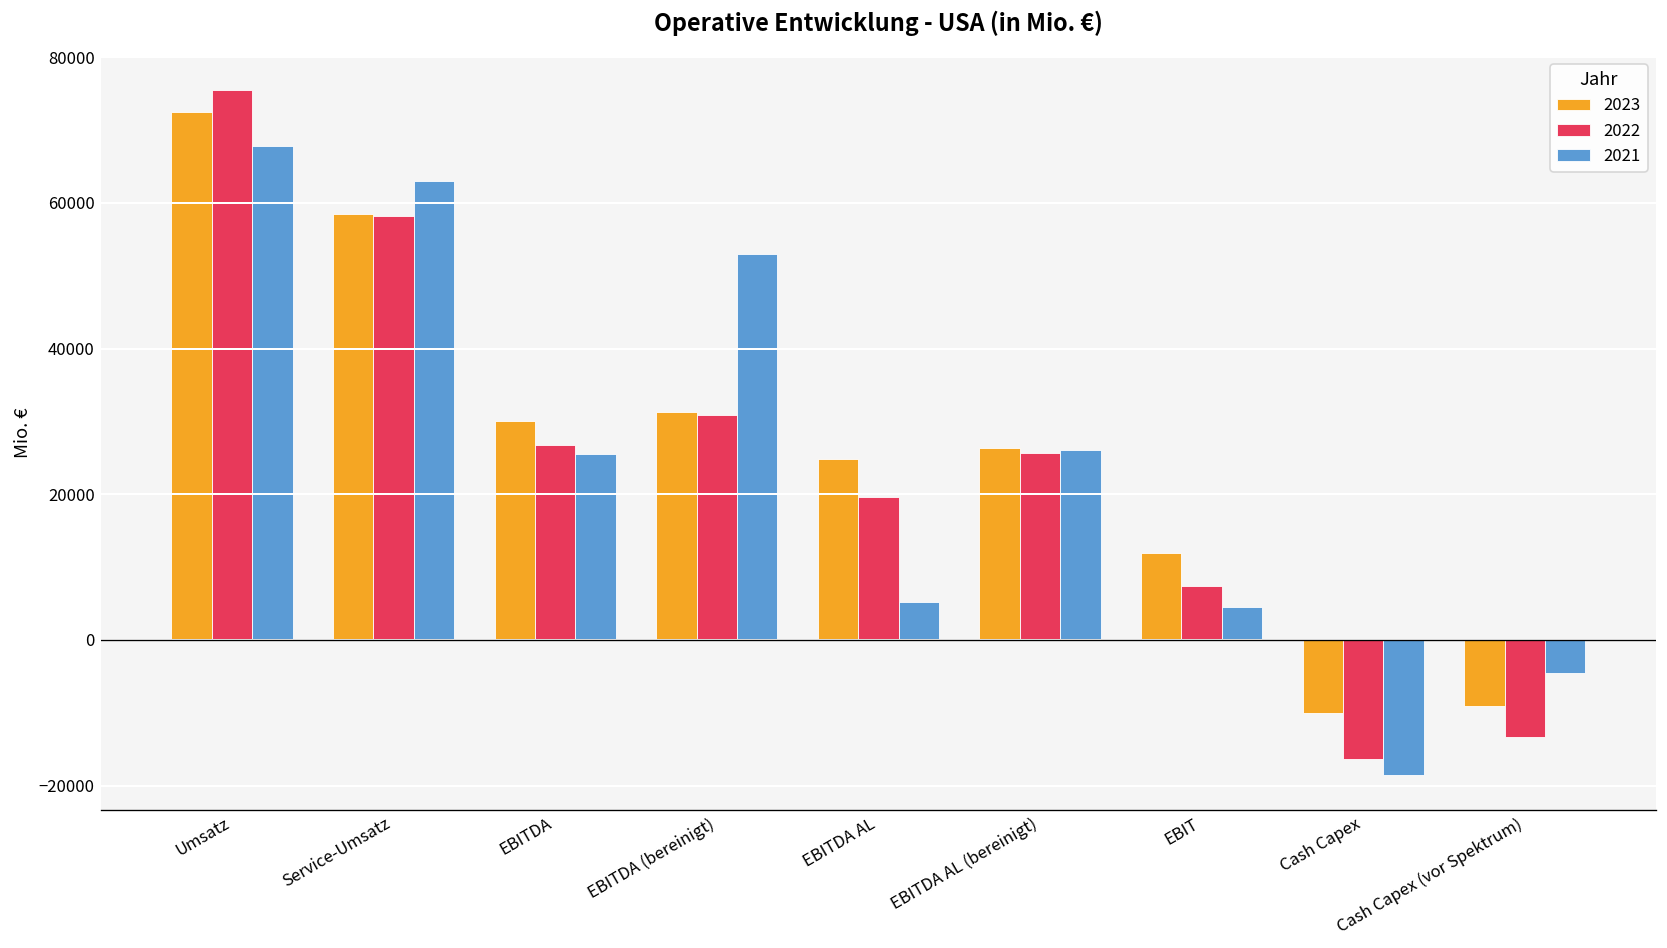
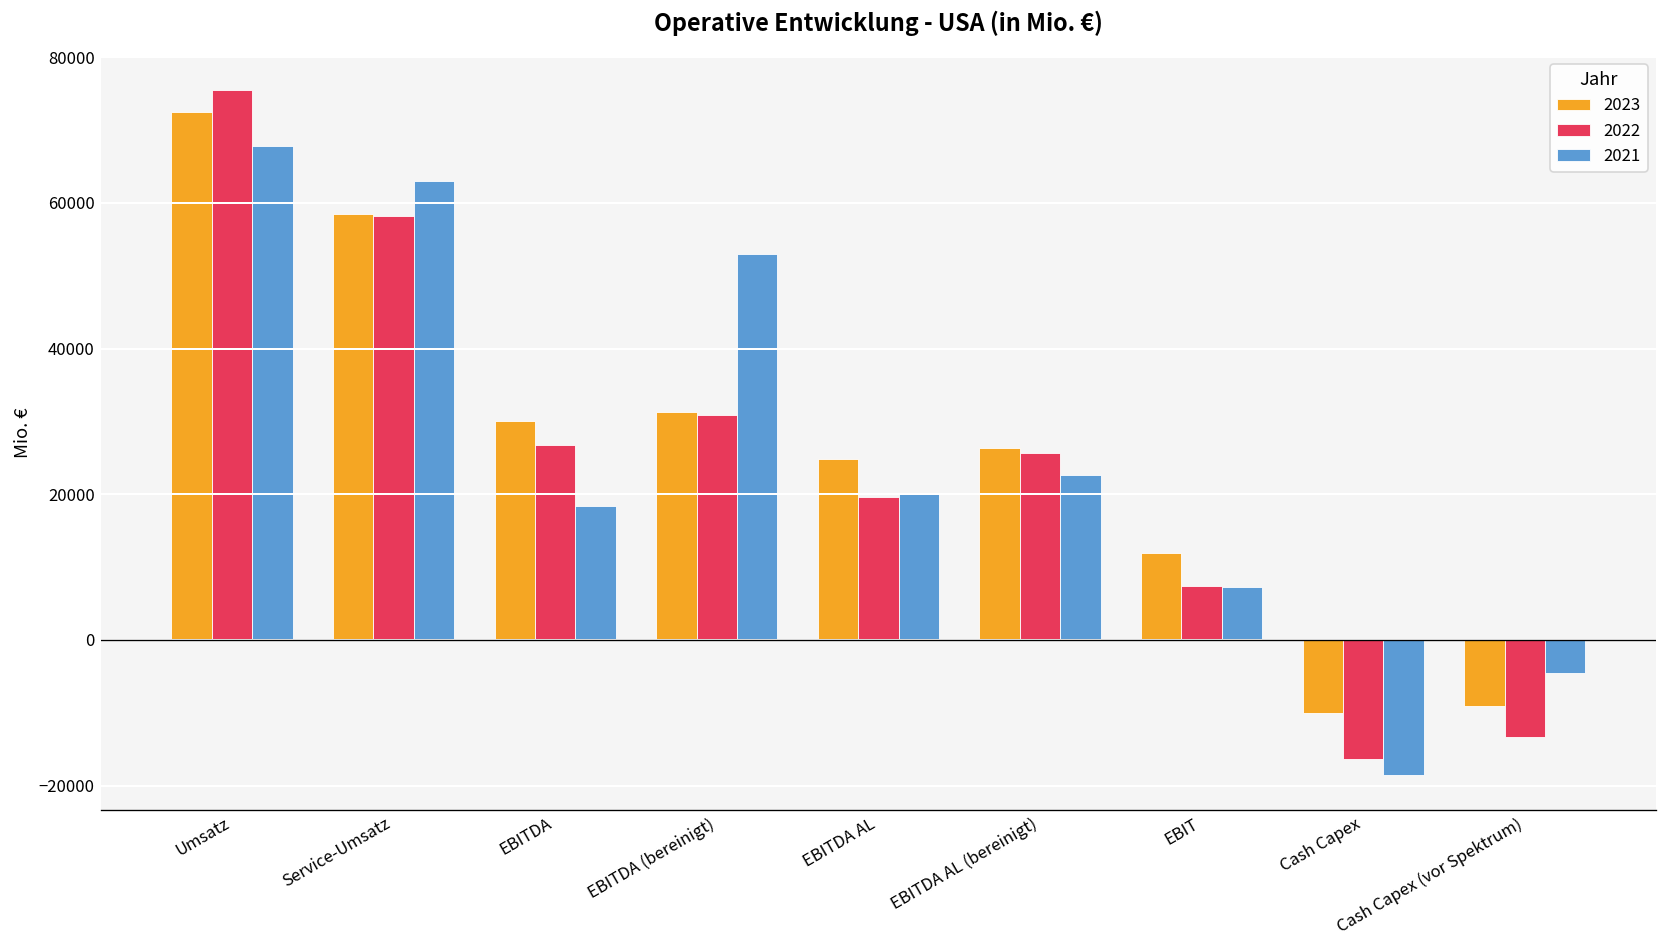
  {
    "2023": {
      "Umsatz": 72000,
      "Service-Umsatz": 59000,
      "EBITDA": 30000,
      "EBITDA (bereinigt)": 31000,
      "EBITDA AL": 25000,
      "EBITDA AL (bereinigt)": 26000,
      "EBIT": 12000,
      "Cash Capex": -10000,
      "Cash Capex (vor Spektrum)": -9000
    },
    "2022": {
      "Umsatz": 75000,
      "Service-Umsatz": 58000,
      "EBITDA": 27000,
      "EBITDA (bereinigt)": 31000,
      "EBITDA AL": 20000,
      "EBITDA AL (bereinigt)": 26000,
      "EBIT": 7000,
      "Cash Capex": -16000,
      "Cash Capex (vor Spektrum)": -13000
    },
    "2021": {
      "Umsatz": 68000,
      "Service-Umsatz": 63000,
-     "EBITDA": 26000,
+     "EBITDA": 18000,
      "EBITDA (bereinigt)": 53000,
-     "EBITDA AL": 5000,
-     "EBITDA AL (bereinigt)": 26000,
-     "EBIT": 5000,
+     "EBITDA AL": 20000,
+     "EBITDA AL (bereinigt)": 23000,
+     "EBIT": 7000,
      "Cash Capex": -19000,
      "Cash Capex (vor Spektrum)": -5000
    }
  }
